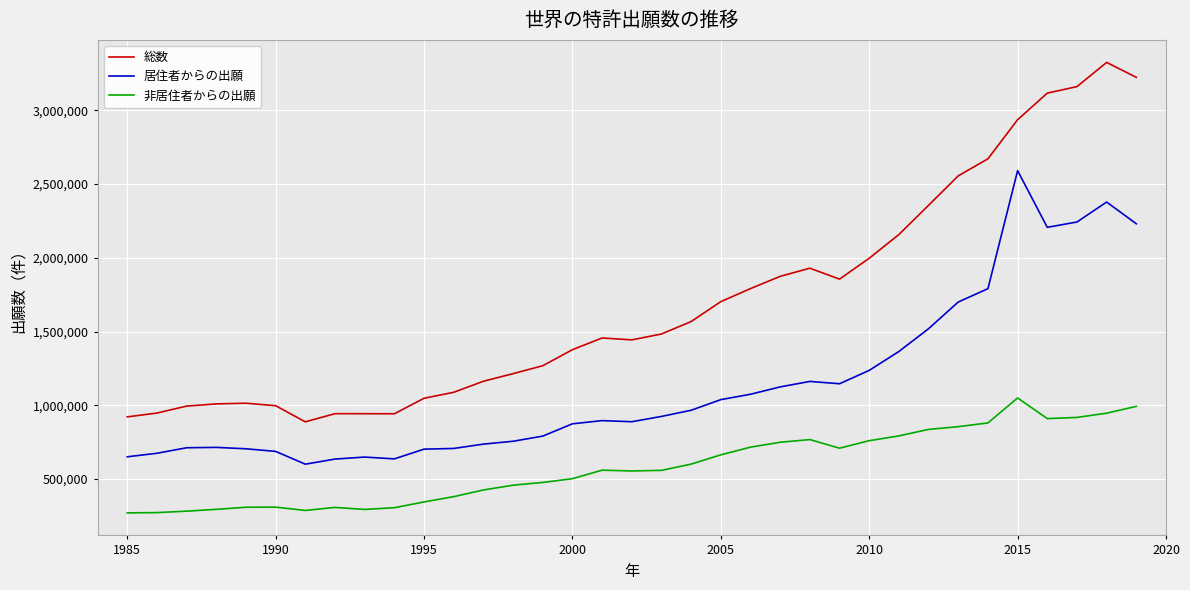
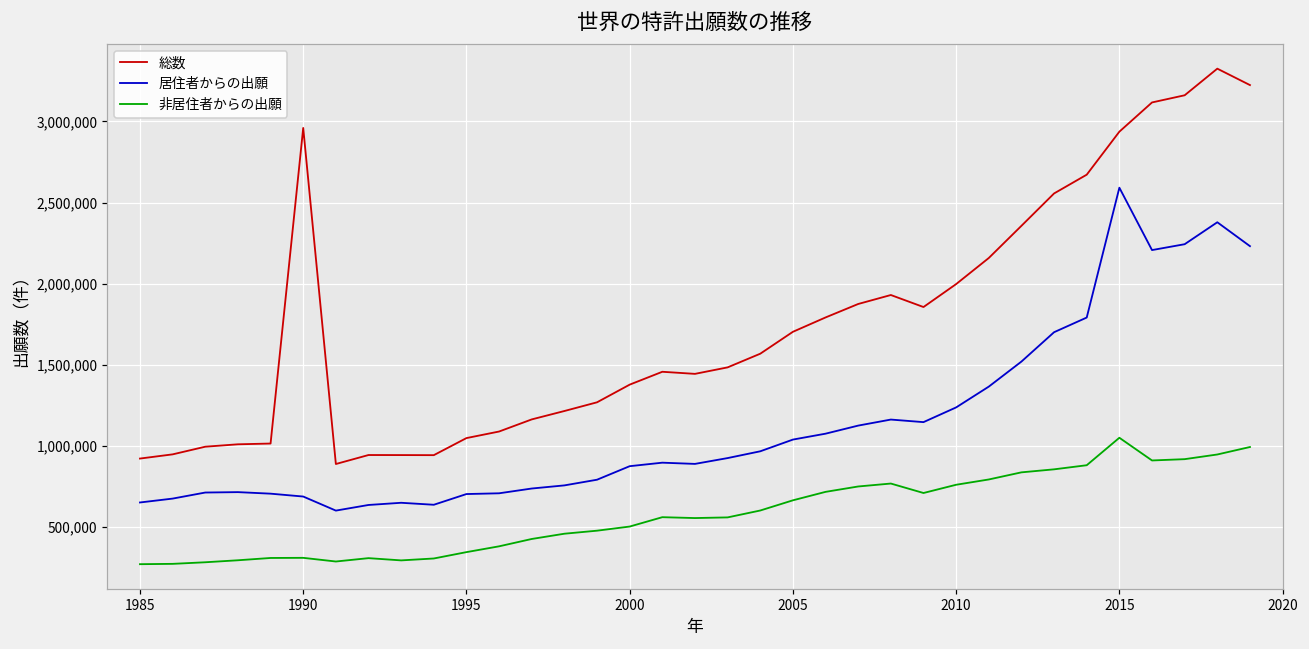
  {
    "総数": {
      "1985": "920,000",
-     "1990": "1,000,000",
+     "1990": "2,960,000",
      "1995": "1,050,000",
      "2000": "1,380,000",
      "2005": "1,700,000",
      "2010": "2,000,000",
      "2015": "2,940,000"
    },
    "居住者からの出願": {
      "1985": "650,000",
      "1990": "690,000",
      "1995": "700,000",
      "2000": "870,000",
      "2005": "1,040,000",
      "2010": "1,240,000",
      "2015": "2,590,000"
    },
    "非居住者からの出願": {
      "1985": "270,000",
      "1990": "310,000",
      "1995": "350,000",
      "2000": "500,000",
      "2005": "660,000",
      "2010": "760,000",
      "2015": "1,050,000"
    }
  }
